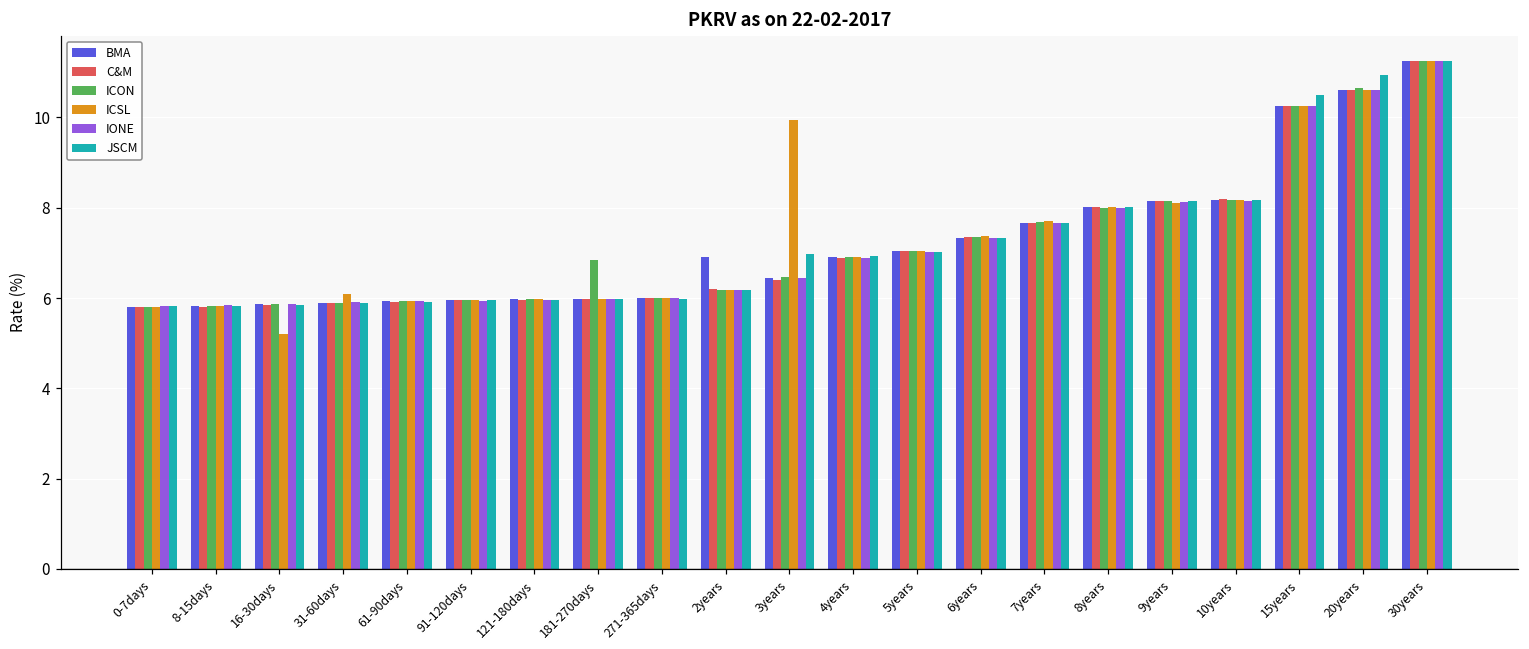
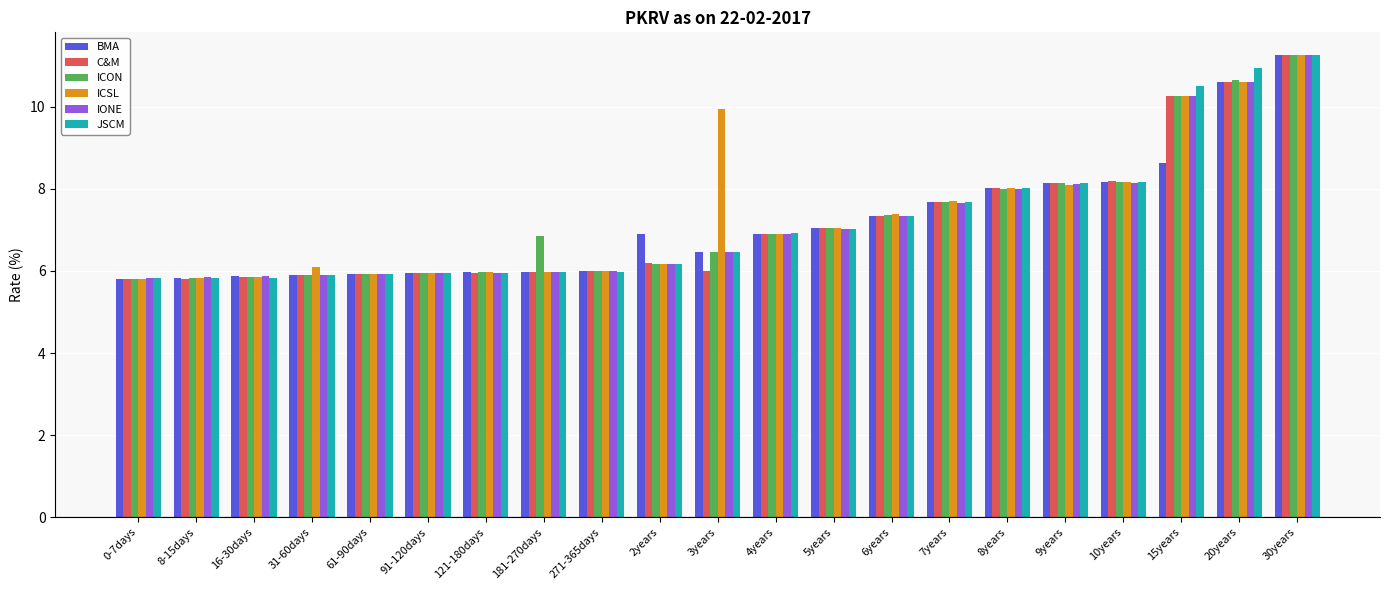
  {
    "BMA": {
      "0-7days": 5.8,
      "8-15days": 5.8,
      "16-30days": 5.9,
      "31-60days": 5.9,
      "61-90days": 5.9,
      "91-120days": 6.0,
      "121-180days": 6.0,
      "181-270days": 6.0,
      "271-365days": 6.0,
      "2years": 6.9,
      "3years": 6.5,
      "4years": 6.9,
      "5years": 7.0,
      "6years": 7.3,
      "7years": 7.7,
      "8years": 8.0,
      "9years": 8.1,
      "10years": 8.2,
-     "15years": 10.3,
+     "15years": 8.6,
      "20years": 10.6,
      "30years": 11.3
    },
    "C&M": {
      "0-7days": 5.8,
      "8-15days": 5.8,
      "16-30days": 5.9,
      "31-60days": 5.9,
      "61-90days": 5.9,
      "91-120days": 6.0,
      "121-180days": 6.0,
      "181-270days": 6.0,
      "271-365days": 6.0,
      "2years": 6.2,
-     "3years": 6.4,
+     "3years": 6.0,
      "4years": 6.9,
      "5years": 7.1,
      "6years": 7.4,
      "7years": 7.7,
      "8years": 8.0,
      "9years": 8.1,
      "10years": 8.2,
      "15years": 10.3,
      "20years": 10.6,
      "30years": 11.3
    },
    "ICON": {
      "0-7days": 5.8,
      "8-15days": 5.8,
      "16-30days": 5.9,
      "31-60days": 5.9,
      "61-90days": 5.9,
      "91-120days": 6.0,
      "121-180days": 6.0,
      "181-270days": 6.8,
      "271-365days": 6.0,
      "2years": 6.2,
      "3years": 6.5,
      "4years": 6.9,
      "5years": 7.0,
      "6years": 7.4,
      "7years": 7.7,
      "8years": 8.0,
      "9years": 8.2,
      "10years": 8.2,
      "15years": 10.3,
      "20years": 10.7,
      "30years": 11.3
    },
    "ICSL": {
      "0-7days": 5.8,
      "8-15days": 5.8,
-     "16-30days": 5.2,
+     "16-30days": 5.9,
      "31-60days": 6.1,
      "61-90days": 5.9,
      "91-120days": 6.0,
      "121-180days": 6.0,
      "181-270days": 6.0,
      "271-365days": 6.0,
      "2years": 6.2,
      "3years": 9.9,
      "4years": 6.9,
      "5years": 7.1,
      "6years": 7.4,
      "7years": 7.7,
      "8years": 8.0,
      "9years": 8.1,
      "10years": 8.2,
      "15years": 10.3,
      "20years": 10.6,
      "30years": 11.3
    },
    "IONE": {
      "0-7days": 5.8,
      "8-15days": 5.9,
      "16-30days": 5.9,
      "31-60days": 5.9,
      "61-90days": 5.9,
      "91-120days": 5.9,
      "121-180days": 6.0,
      "181-270days": 6.0,
      "271-365days": 6.0,
      "2years": 6.2,
      "3years": 6.5,
      "4years": 6.9,
      "5years": 7.0,
      "6years": 7.3,
      "7years": 7.7,
      "8years": 8.0,
      "9years": 8.1,
      "10years": 8.2,
      "15years": 10.3,
      "20years": 10.6,
      "30years": 11.3
    },
    "JSCM": {
      "0-7days": 5.8,
      "8-15days": 5.8,
      "16-30days": 5.8,
      "31-60days": 5.9,
      "61-90days": 5.9,
      "91-120days": 6.0,
      "121-180days": 6.0,
      "181-270days": 6.0,
      "271-365days": 6.0,
      "2years": 6.2,
-     "3years": 7.0,
+     "3years": 6.5,
      "4years": 6.9,
      "5years": 7.0,
      "6years": 7.3,
      "7years": 7.7,
      "8years": 8.0,
      "9years": 8.1,
      "10years": 8.2,
      "15years": 10.5,
      "20years": 10.9,
      "30years": 11.3
    }
  }
